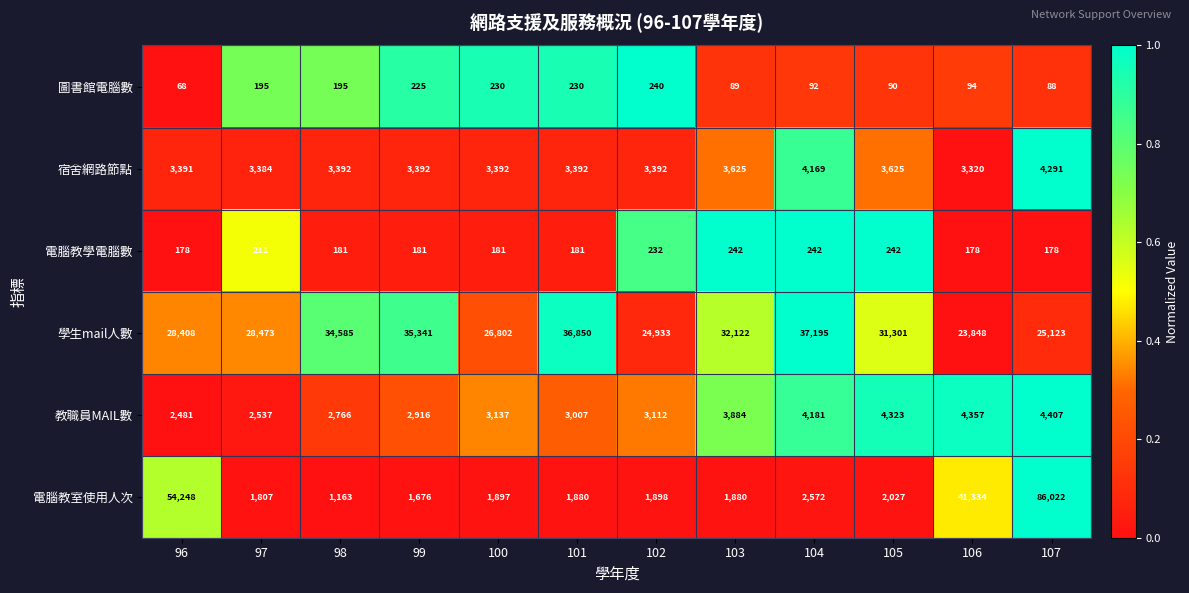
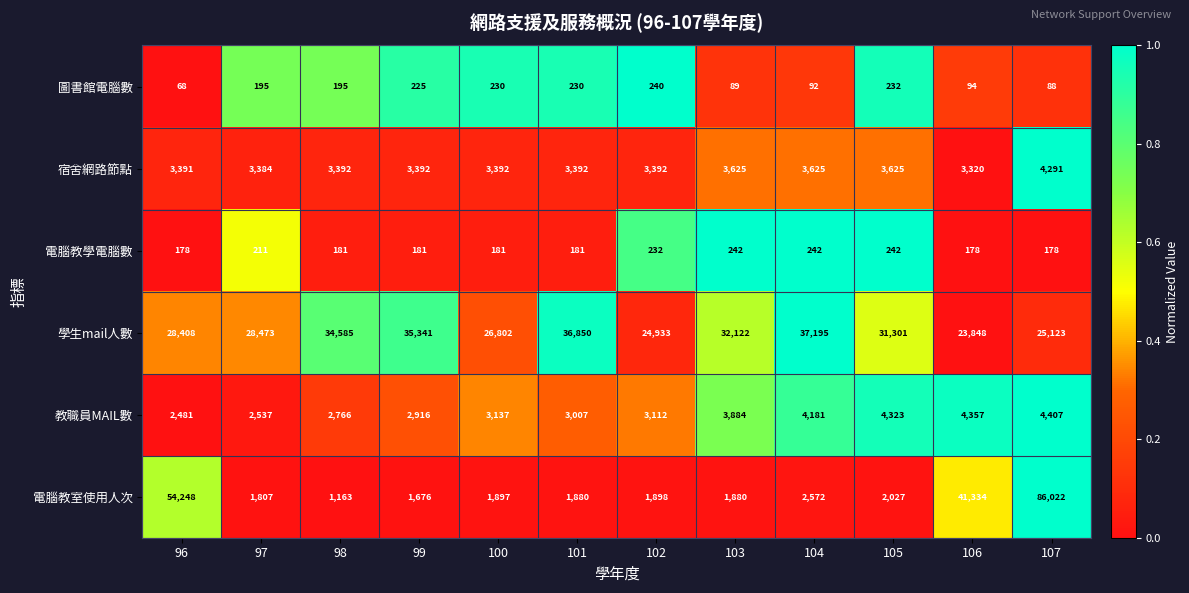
  {
    "圖書館電腦數": {
      "96": "68",
      "97": "195",
      "98": "195",
      "99": "225",
      "100": "230",
      "101": "230",
      "102": "240",
      "103": "89",
      "104": "92",
-     "105": "90",
+     "105": "232",
      "106": "94",
      "107": "88"
    },
    "宿舍網路節點": {
      "96": "3,391",
      "97": "3,384",
      "98": "3,392",
      "99": "3,392",
      "100": "3,392",
      "101": "3,392",
      "102": "3,392",
      "103": "3,625",
-     "104": "4,169",
+     "104": "3,625",
      "105": "3,625",
      "106": "3,320",
      "107": "4,291"
    },
    "電腦教學電腦數": {
      "96": "178",
      "97": "211",
      "98": "181",
      "99": "181",
      "100": "181",
      "101": "181",
      "102": "232",
      "103": "242",
      "104": "242",
      "105": "242",
      "106": "178",
      "107": "178"
    },
    "學生mail人數": {
      "96": "28,408",
      "97": "28,473",
      "98": "34,585",
      "99": "35,341",
      "100": "26,802",
      "101": "36,850",
      "102": "24,933",
      "103": "32,122",
      "104": "37,195",
      "105": "31,301",
      "106": "23,848",
      "107": "25,123"
    },
    "教職員MAIL數": {
      "96": "2,481",
      "97": "2,537",
      "98": "2,766",
      "99": "2,916",
      "100": "3,137",
      "101": "3,007",
      "102": "3,112",
      "103": "3,884",
      "104": "4,181",
      "105": "4,323",
      "106": "4,357",
      "107": "4,407"
    },
    "電腦教室使用人次": {
      "96": "54,248",
      "97": "1,807",
      "98": "1,163",
      "99": "1,676",
      "100": "1,897",
      "101": "1,880",
      "102": "1,898",
      "103": "1,880",
      "104": "2,572",
      "105": "2,027",
      "106": "41,334",
      "107": "86,022"
    }
  }
